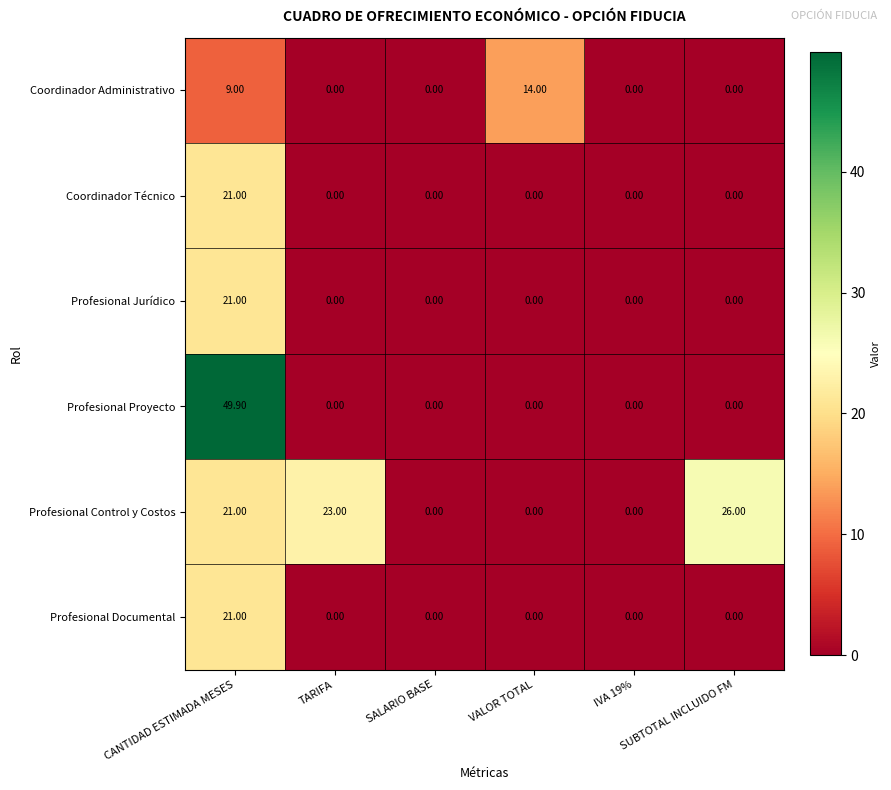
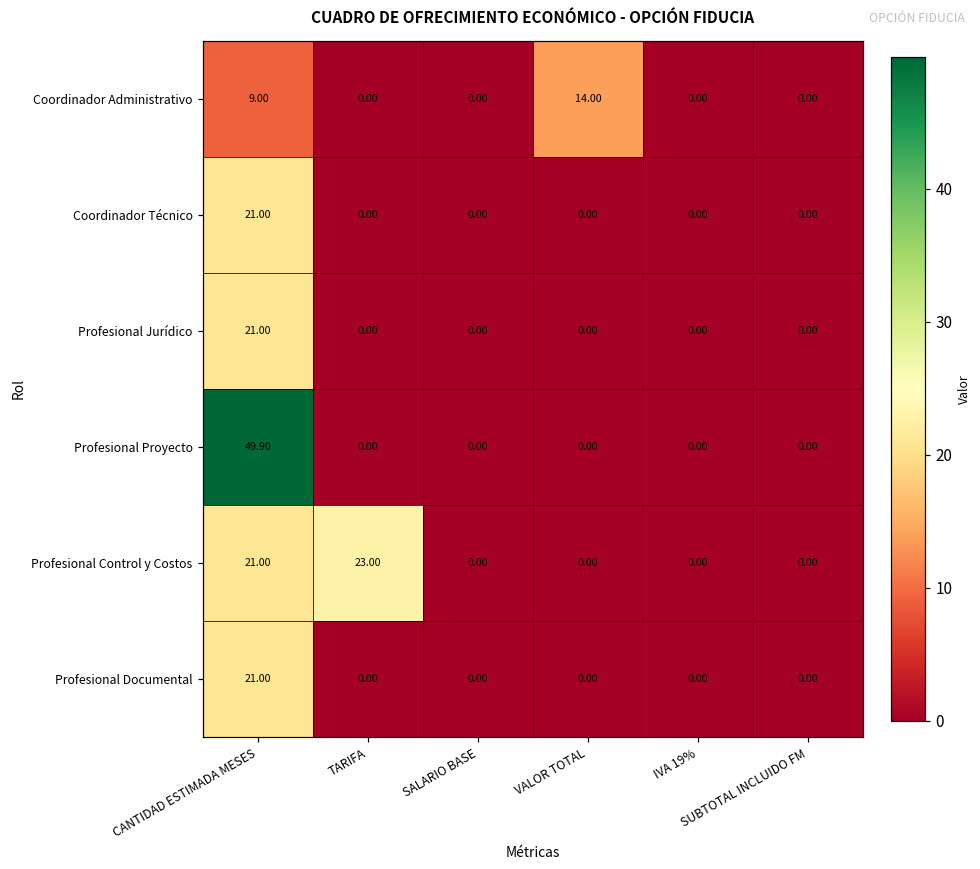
  {
    "Coordinador Administrativo": {
      "CANTIDAD ESTIMADA MESES": 9.00,
      "TARIFA": 0.00,
      "SALARIO BASE": 0.00,
      "VALOR TOTAL": 14.00,
      "IVA 19%": 0.00,
      "SUBTOTAL INCLUIDO FM": 0.00
    },
    "Coordinador Técnico": {
      "CANTIDAD ESTIMADA MESES": 21.00,
      "TARIFA": 0.00,
      "SALARIO BASE": 0.00,
      "VALOR TOTAL": 0.00,
      "IVA 19%": 0.00,
      "SUBTOTAL INCLUIDO FM": 0.00
    },
    "Profesional Jurídico": {
      "CANTIDAD ESTIMADA MESES": 21.00,
      "TARIFA": 0.00,
      "SALARIO BASE": 0.00,
      "VALOR TOTAL": 0.00,
      "IVA 19%": 0.00,
      "SUBTOTAL INCLUIDO FM": 0.00
    },
    "Profesional Proyecto": {
      "CANTIDAD ESTIMADA MESES": 49.90,
      "TARIFA": 0.00,
      "SALARIO BASE": 0.00,
      "VALOR TOTAL": 0.00,
      "IVA 19%": 0.00,
      "SUBTOTAL INCLUIDO FM": 0.00
    },
    "Profesional Control y Costos": {
      "CANTIDAD ESTIMADA MESES": 21.00,
      "TARIFA": 23.00,
      "SALARIO BASE": 0.00,
      "VALOR TOTAL": 0.00,
      "IVA 19%": 0.00,
-     "SUBTOTAL INCLUIDO FM": 26.00
+     "SUBTOTAL INCLUIDO FM": 0.00
    },
    "Profesional Documental": {
      "CANTIDAD ESTIMADA MESES": 21.00,
      "TARIFA": 0.00,
      "SALARIO BASE": 0.00,
      "VALOR TOTAL": 0.00,
      "IVA 19%": 0.00,
      "SUBTOTAL INCLUIDO FM": 0.00
    }
  }
